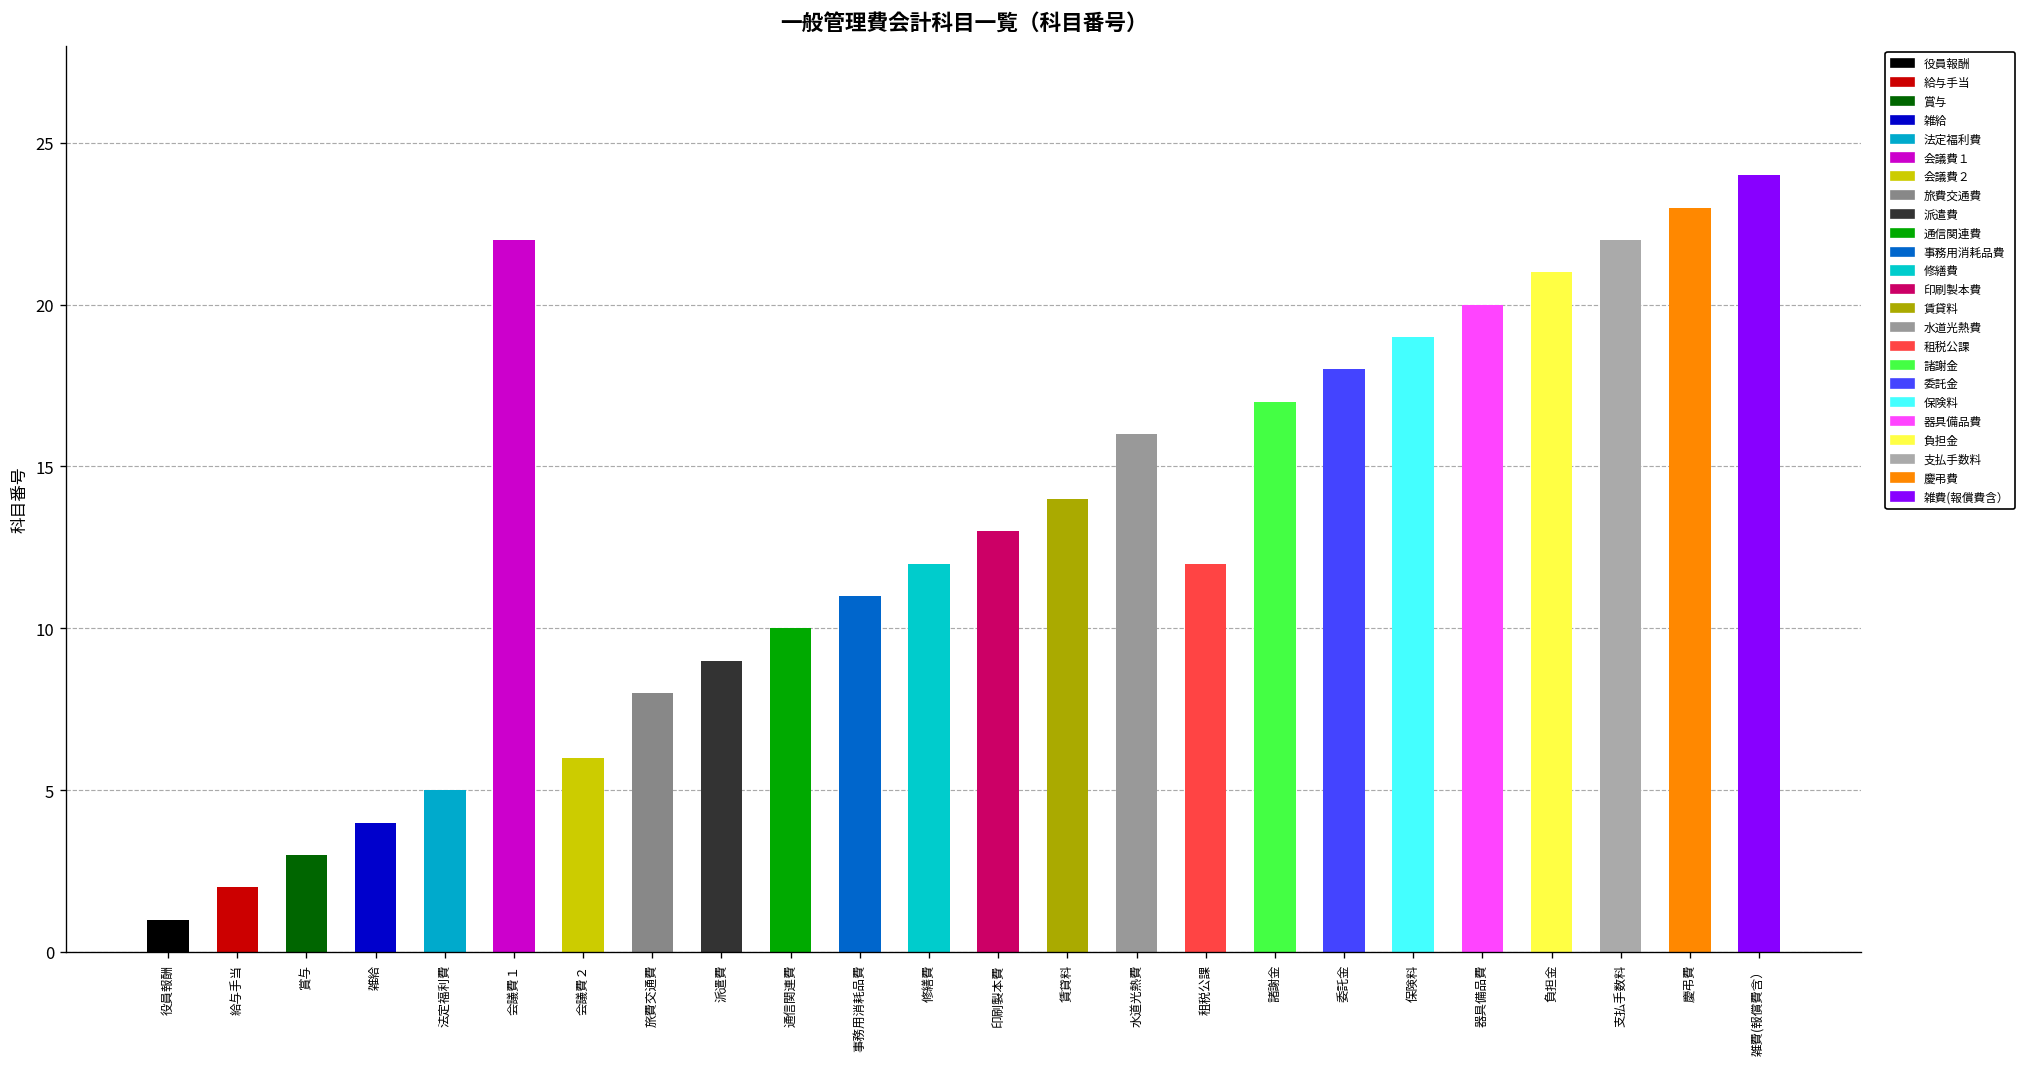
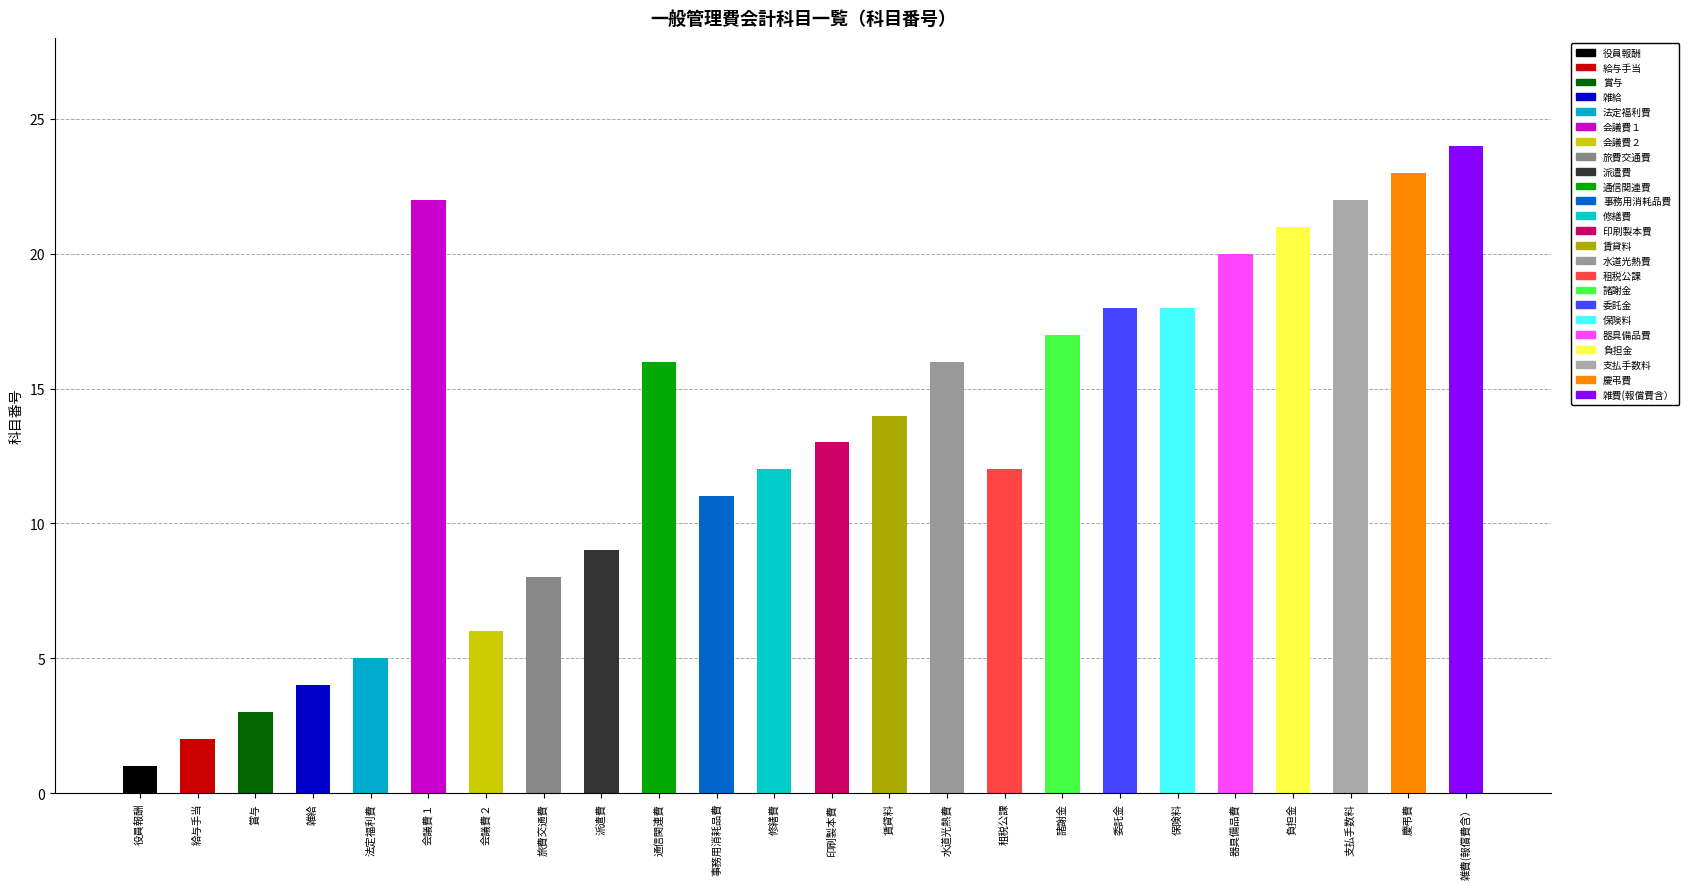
  {
    "役員報酬": 1,
    "給与手当": 2,
    "賞与": 3,
    "雑給": 4,
    "法定福利費": 5,
    "会議費１": 22,
    "会議費２": 6,
    "旅費交通費": 8,
    "派遣費": 9,
-   "通信関連費": 10,
+   "通信関連費": 16,
    "事務用消耗品費": 11,
    "修繕費": 12,
    "印刷製本費": 13,
    "賃貸料": 14,
    "水道光熱費": 16,
    "租税公課": 12,
    "諸謝金": 17,
    "委託金": 18,
-   "保険料": 19,
+   "保険料": 18,
    "器具備品費": 20,
    "負担金": 21,
    "支払手数料": 22,
    "慶弔費": 23,
    "雑費(報償費含）": 24
  }
